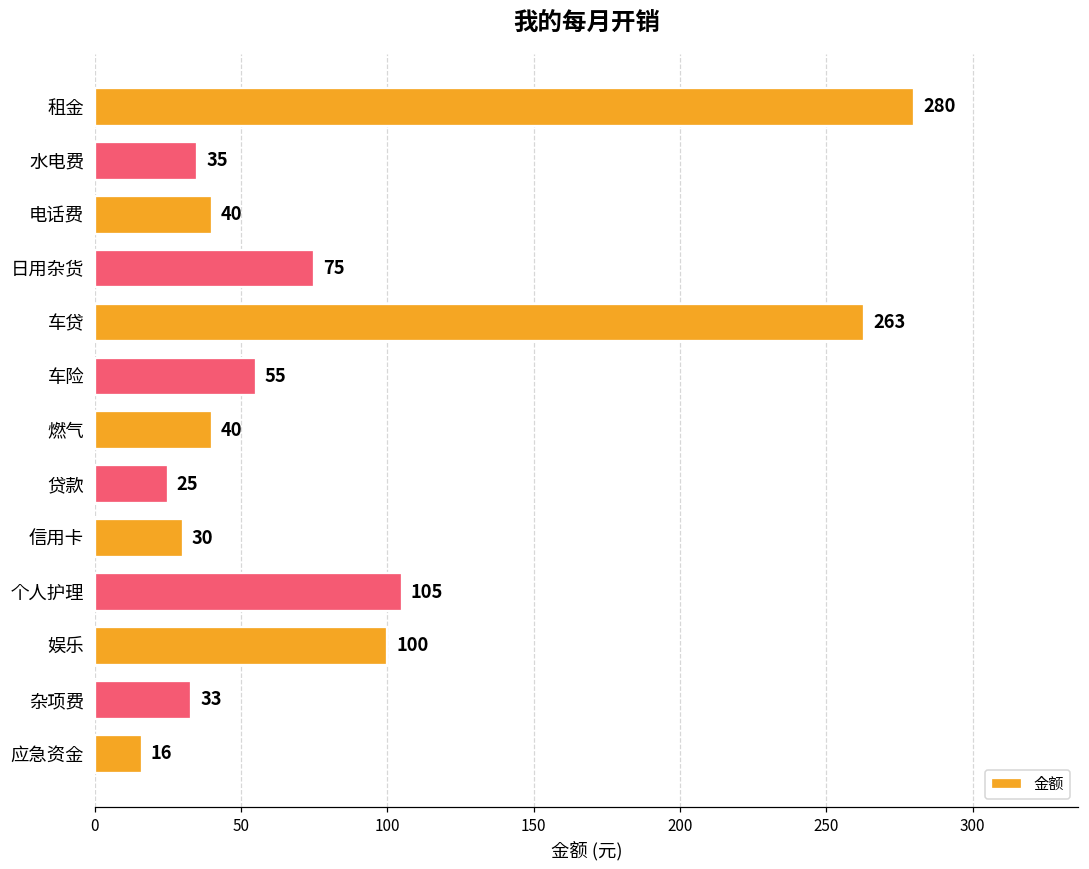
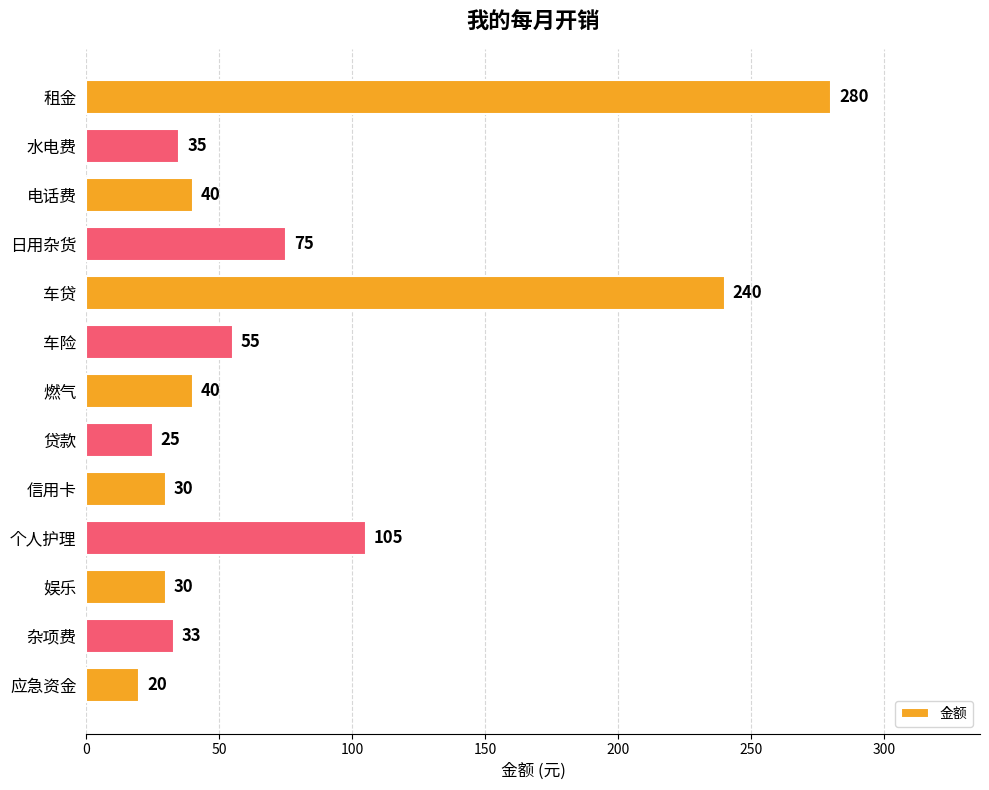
  {
    "租金": 280,
    "水电费": 35,
    "电话费": 40,
    "日用杂货": 75,
-   "车贷": 263,
+   "车贷": 240,
    "车险": 55,
    "燃气": 40,
    "贷款": 25,
    "信用卡": 30,
    "个人护理": 105,
-   "娱乐": 100,
+   "娱乐": 30,
    "杂项费": 33,
-   "应急资金": 16
+   "应急资金": 20
  }
